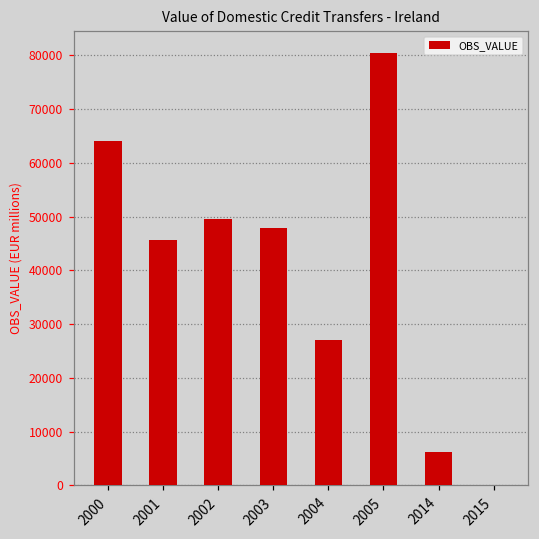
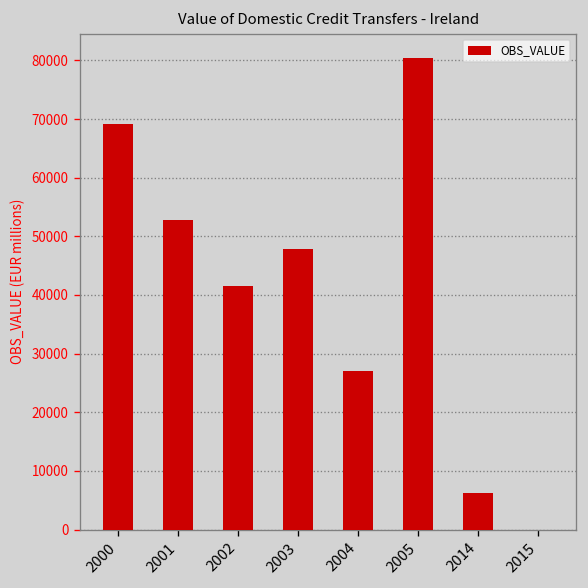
  {
-   "2000": 64000,
-   "2001": 46000,
-   "2002": 49000,
+   "2000": 69000,
+   "2001": 53000,
+   "2002": 42000,
    "2003": 48000,
    "2004": 27000,
    "2005": 80000,
    "2014": 6000,
    "2015": 0
  }
